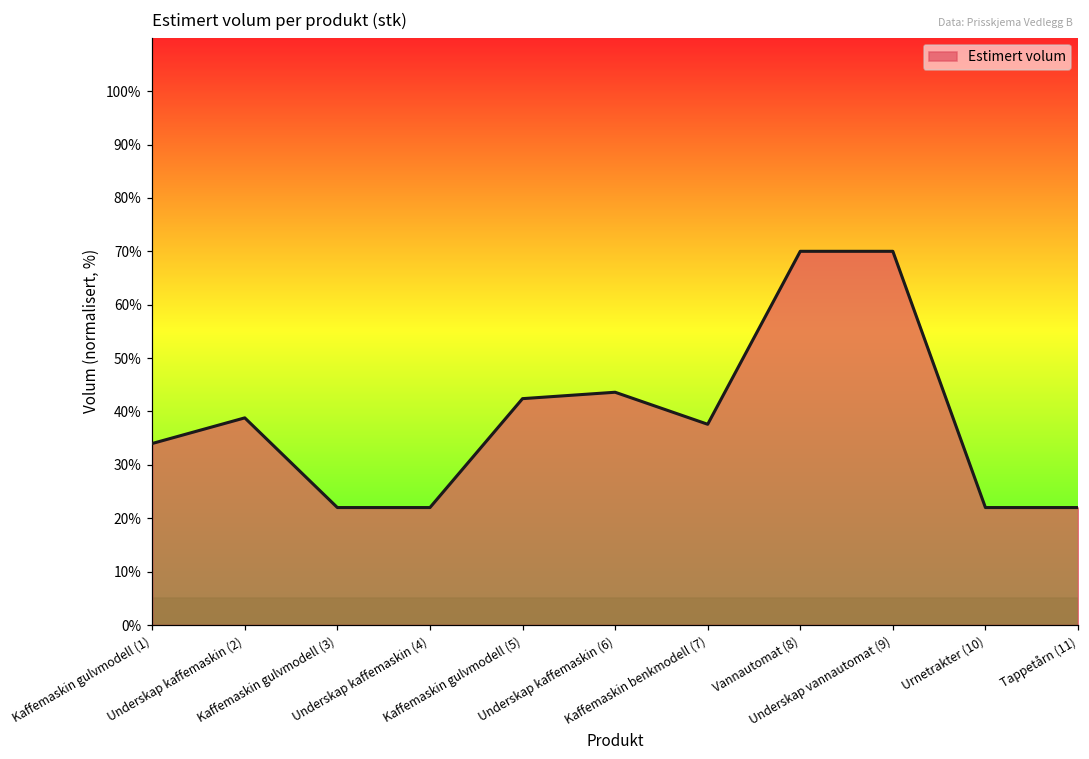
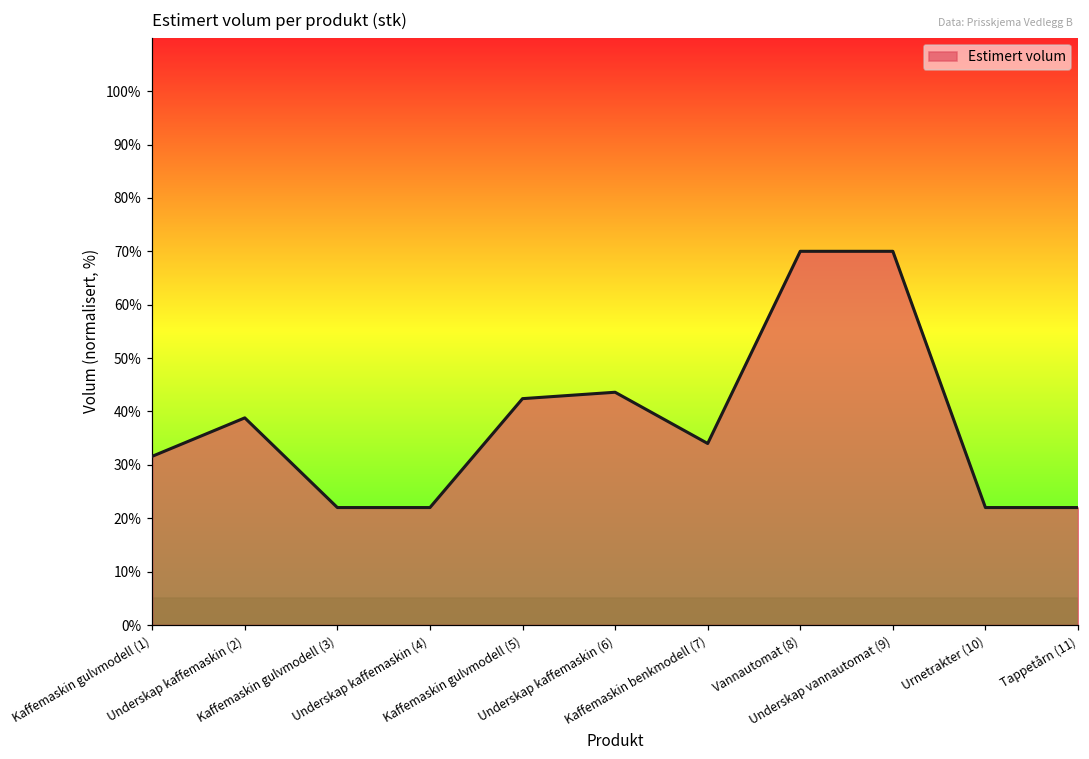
  {
-   "Kaffemaskin gulvmodell (1)": "34%",
+   "Kaffemaskin gulvmodell (1)": "32%",
    "Underskap kaffemaskin (2)": "39%",
    "Kaffemaskin gulvmodell (3)": "22%",
    "Underskap kaffemaskin (4)": "22%",
    "Kaffemaskin gulvmodell (5)": "42%",
    "Underskap kaffemaskin (6)": "44%",
-   "Kaffemaskin benkmodell (7)": "38%",
+   "Kaffemaskin benkmodell (7)": "34%",
    "Vannautomat (8)": "70%",
    "Underskap vannautomat (9)": "70%",
    "Urnetrakter (10)": "22%",
    "Tappetårn (11)": "22%"
  }
